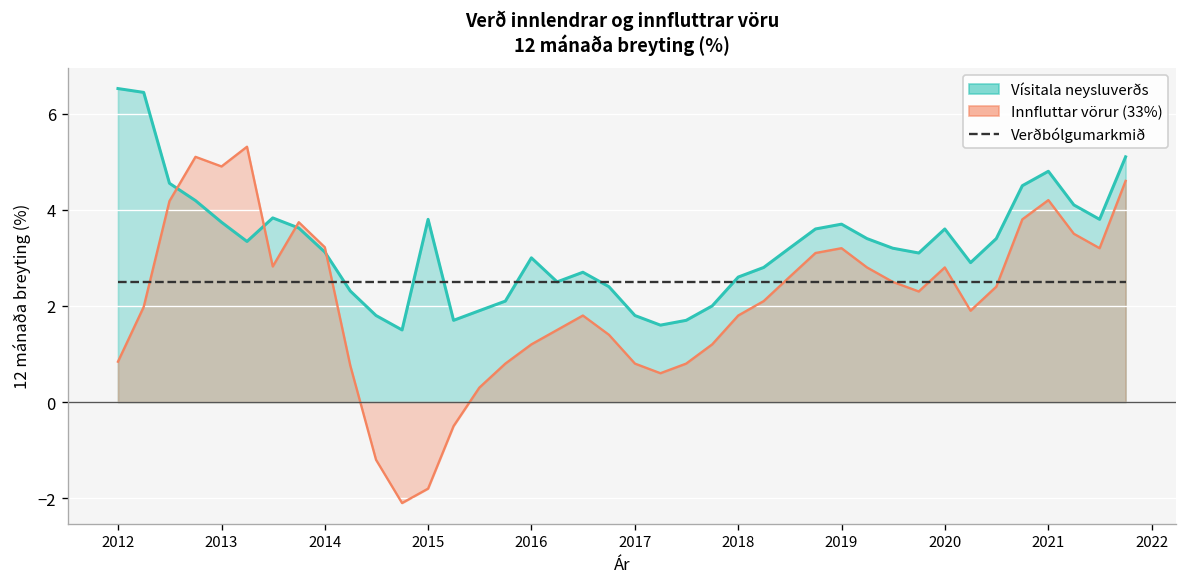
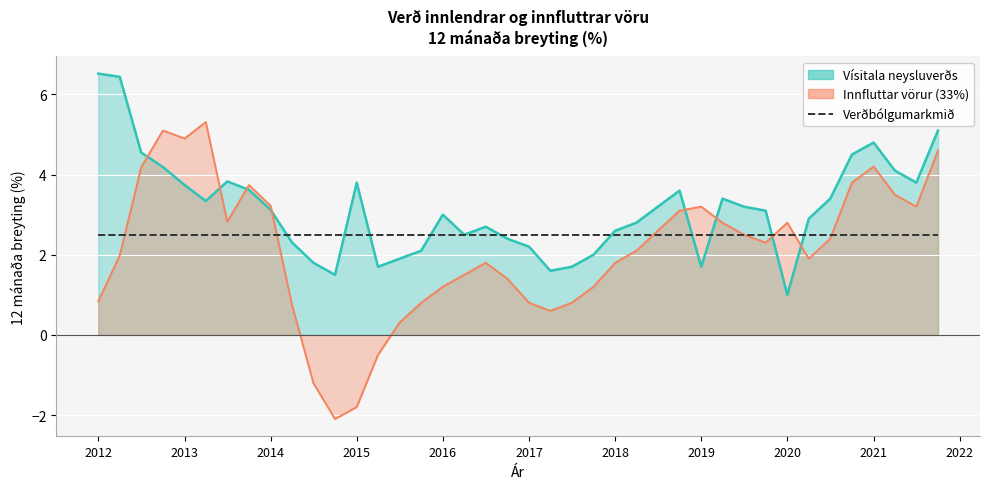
  {
    "Vísitala neysluverðs": {
      "2012": 6.5,
      "2013": 3.7,
      "2014": 3.1,
      "2015": 3.8,
      "2016": 3.0,
-     "2017": 1.8,
+     "2017": 2.2,
      "2018": 2.6,
-     "2019": 3.7,
-     "2020": 3.6,
+     "2019": 1.7,
+     "2020": 1.0,
      "2021": 4.8
    },
    "Verðbólgumarkmið": {
      "2012": 2.5,
      "2013": 2.5,
      "2014": 2.5,
      "2015": 2.5,
      "2016": 2.5,
      "2017": 2.5,
      "2018": 2.5,
      "2019": 2.5,
      "2020": 2.5,
      "2021": 2.5
    }
  }
